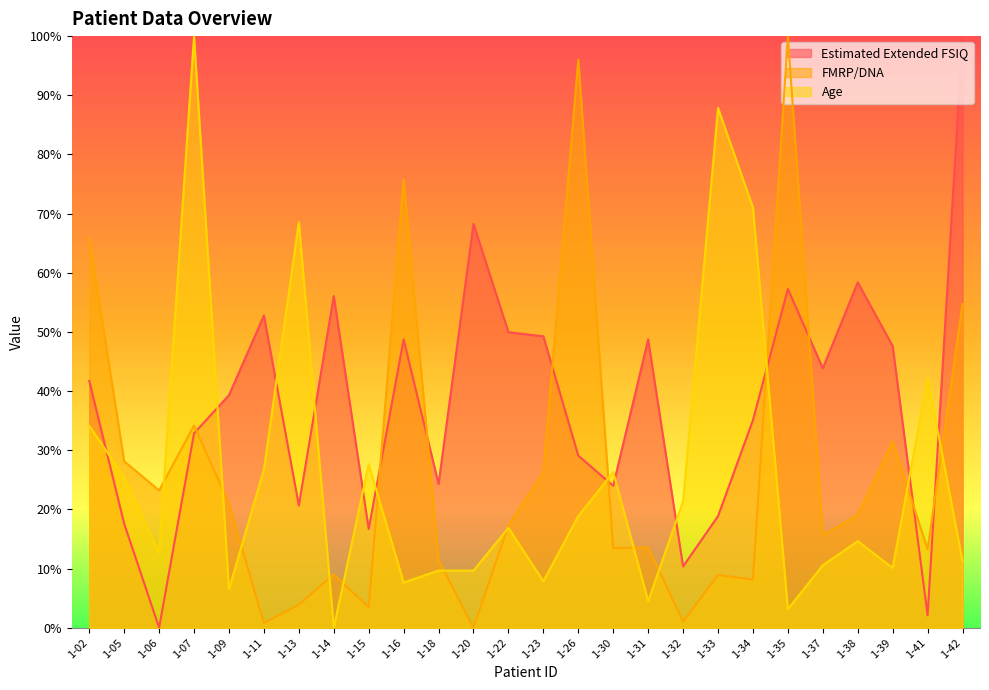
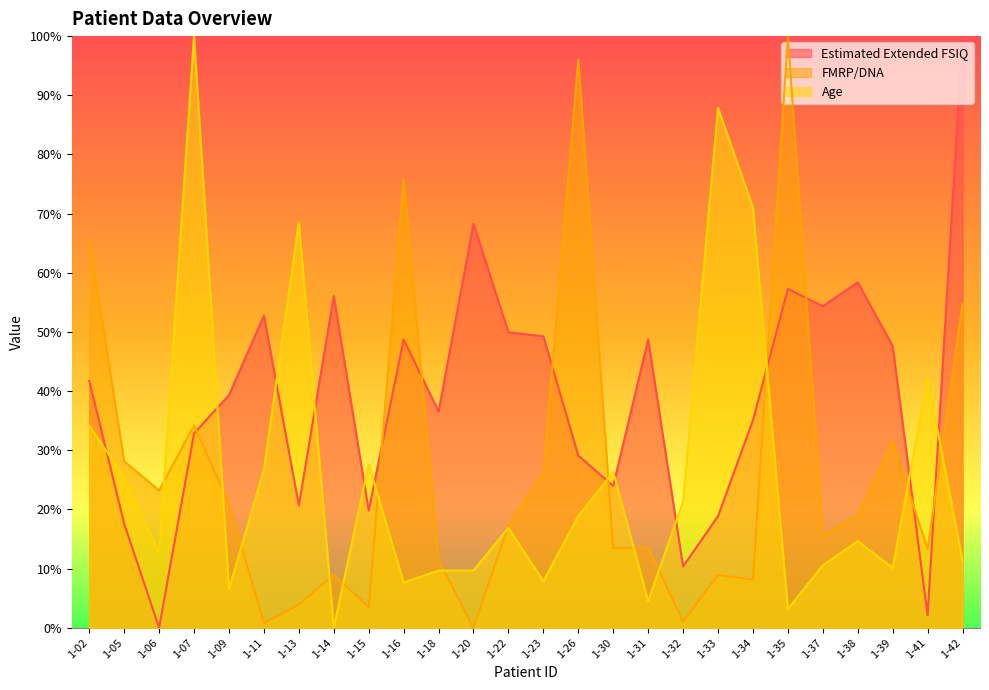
  {
    "Estimated Extended FSIQ": {
      "1-02": "42%",
      "1-05": "18%",
      "1-06": "0%",
      "1-07": "33%",
      "1-09": "39%",
      "1-11": "53%",
      "1-13": "21%",
      "1-14": "56%",
-     "1-15": "17%",
+     "1-15": "20%",
      "1-16": "49%",
-     "1-18": "24%",
+     "1-18": "37%",
      "1-20": "68%",
      "1-22": "50%",
      "1-23": "49%",
      "1-26": "29%",
      "1-30": "24%",
      "1-31": "49%",
      "1-32": "10%",
      "1-33": "19%",
      "1-34": "35%",
      "1-35": "57%",
-     "1-37": "44%",
+     "1-37": "54%",
      "1-38": "58%",
      "1-39": "48%",
      "1-41": "2%",
      "1-42": "100%"
    }
  }
